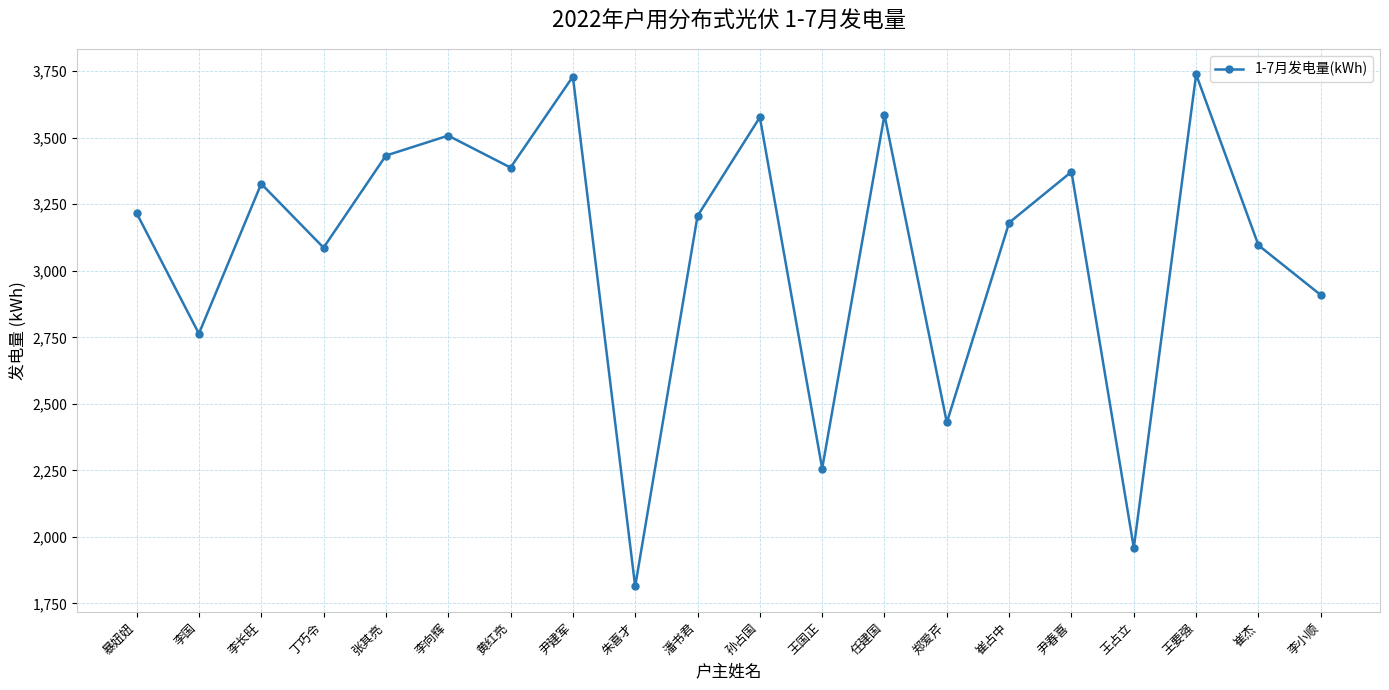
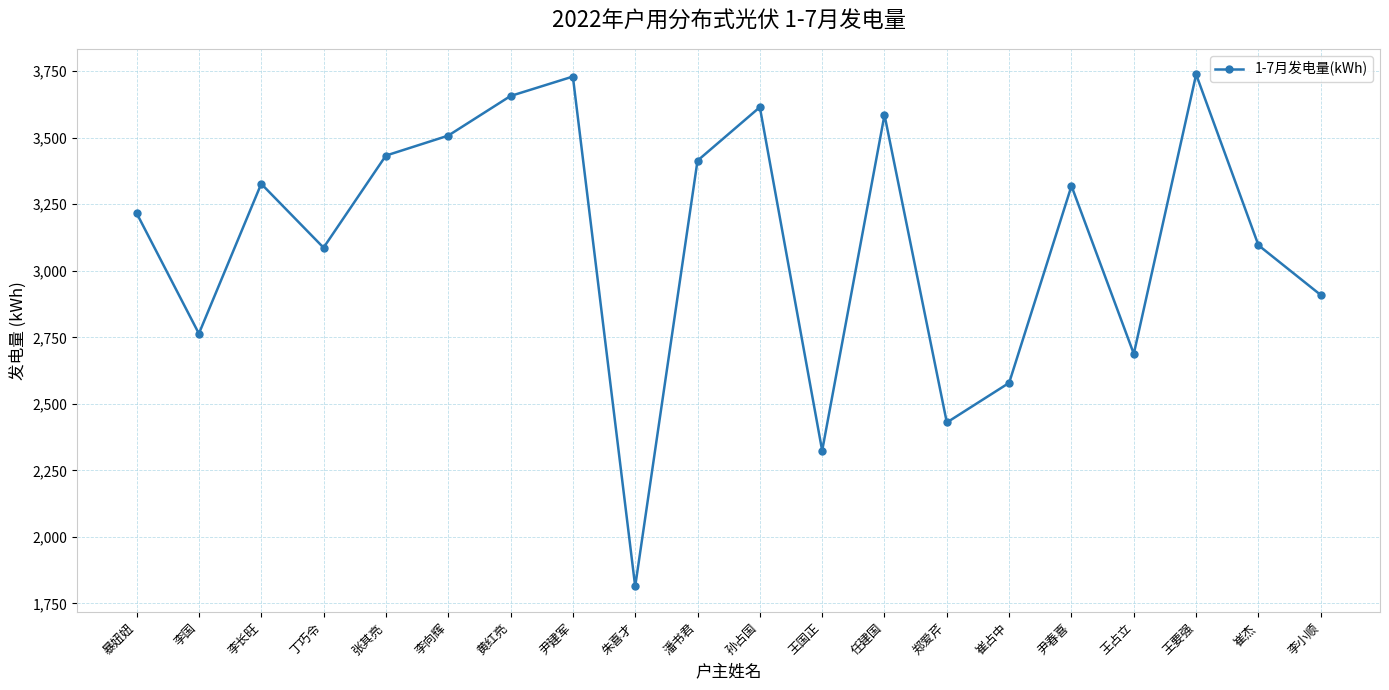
  {
    "暴妞妞": "3,220",
    "李国": "2,760",
    "李长旺": "3,330",
    "丁巧令": "3,090",
    "张其亮": "3,430",
    "李向辉": "3,510",
-   "黄红亮": "3,390",
+   "黄红亮": "3,660",
    "尹建军": "3,730",
    "朱喜才": "1,810",
-   "潘书君": "3,210",
-   "孙占国": "3,580",
-   "王国正": "2,260",
+   "潘书君": "3,410",
+   "孙占国": "3,620",
+   "王国正": "2,320",
    "任建国": "3,590",
    "郑爱芹": "2,430",
-   "崔占中": "3,180",
-   "尹春喜": "3,370",
-   "王占立": "1,960",
+   "崔占中": "2,580",
+   "尹春喜": "3,320",
+   "王占立": "2,690",
    "王要强": "3,740",
    "崔杰": "3,100",
    "李小顺": "2,910"
  }
